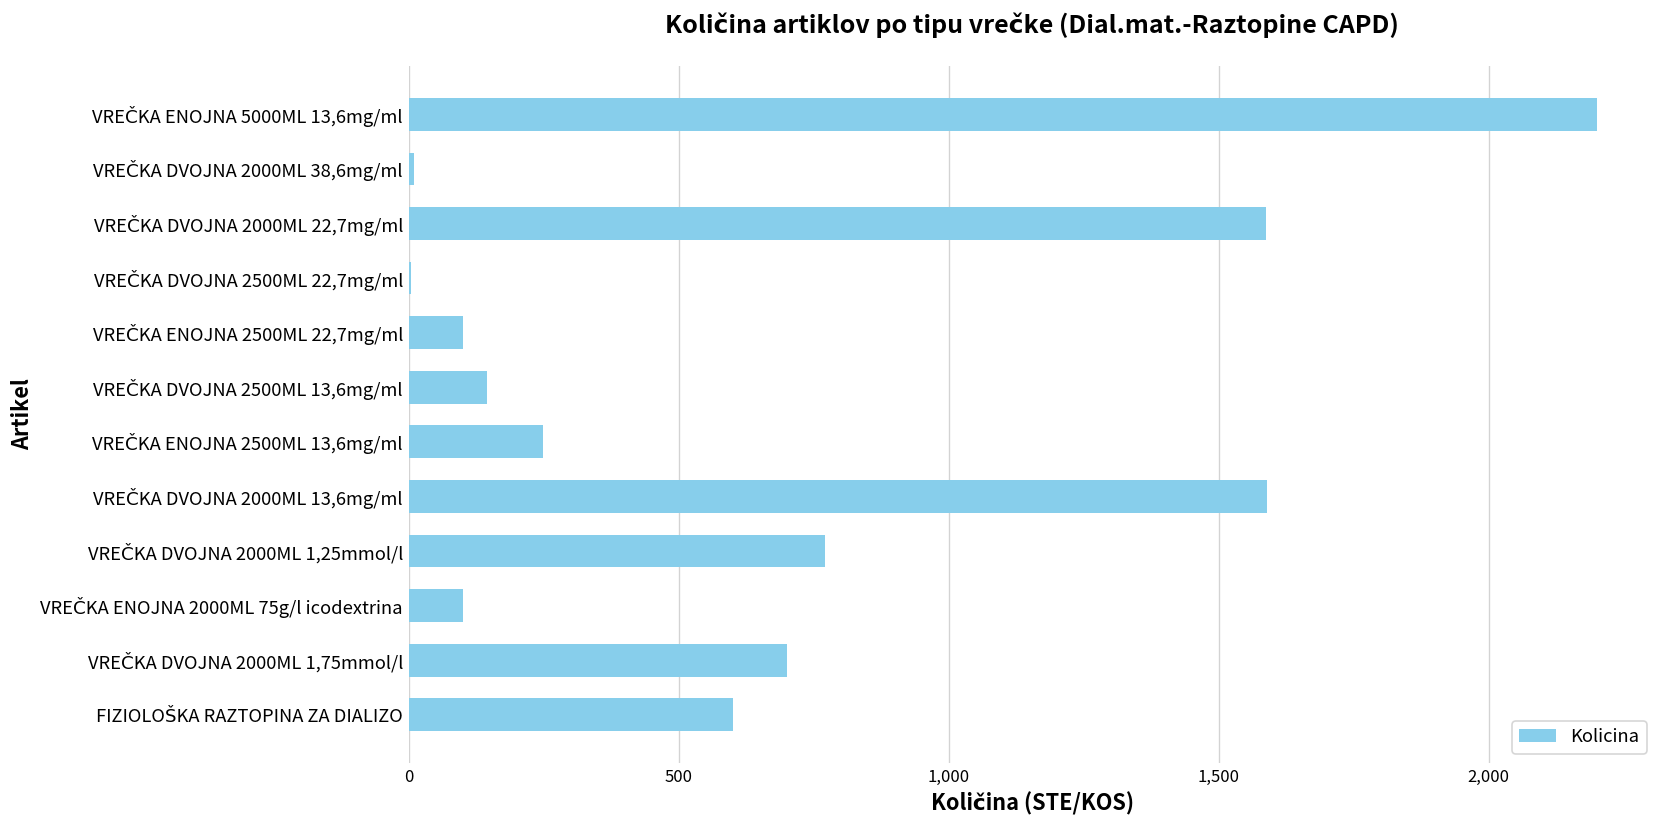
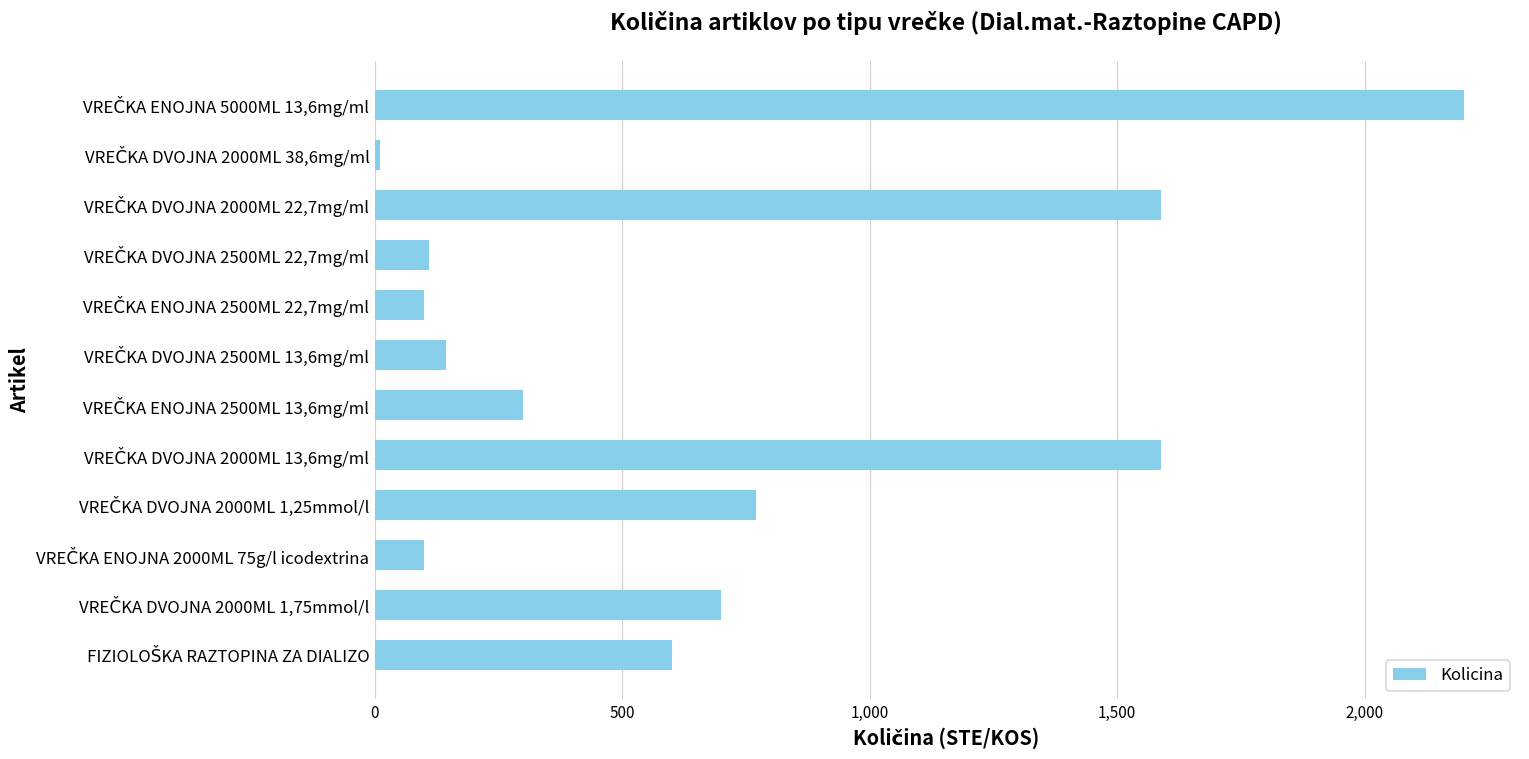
  {
    "VREČKA ENOJNA 5000ML 13,6mg/ml": "2,200",
    "VREČKA DVOJNA 2000ML 38,6mg/ml": "10",
    "VREČKA DVOJNA 2000ML 22,7mg/ml": "1,590",
-   "VREČKA DVOJNA 2500ML 22,7mg/ml": "10",
+   "VREČKA DVOJNA 2500ML 22,7mg/ml": "110",
    "VREČKA ENOJNA 2500ML 22,7mg/ml": "100",
    "VREČKA DVOJNA 2500ML 13,6mg/ml": "150",
-   "VREČKA ENOJNA 2500ML 13,6mg/ml": "250",
+   "VREČKA ENOJNA 2500ML 13,6mg/ml": "300",
    "VREČKA DVOJNA 2000ML 13,6mg/ml": "1,590",
    "VREČKA DVOJNA 2000ML 1,25mmol/l": "770",
    "VREČKA ENOJNA 2000ML 75g/l icodextrina": "100",
    "VREČKA DVOJNA 2000ML 1,75mmol/l": "700",
    "FIZIOLOŠKA RAZTOPINA ZA DIALIZO": "600"
  }
